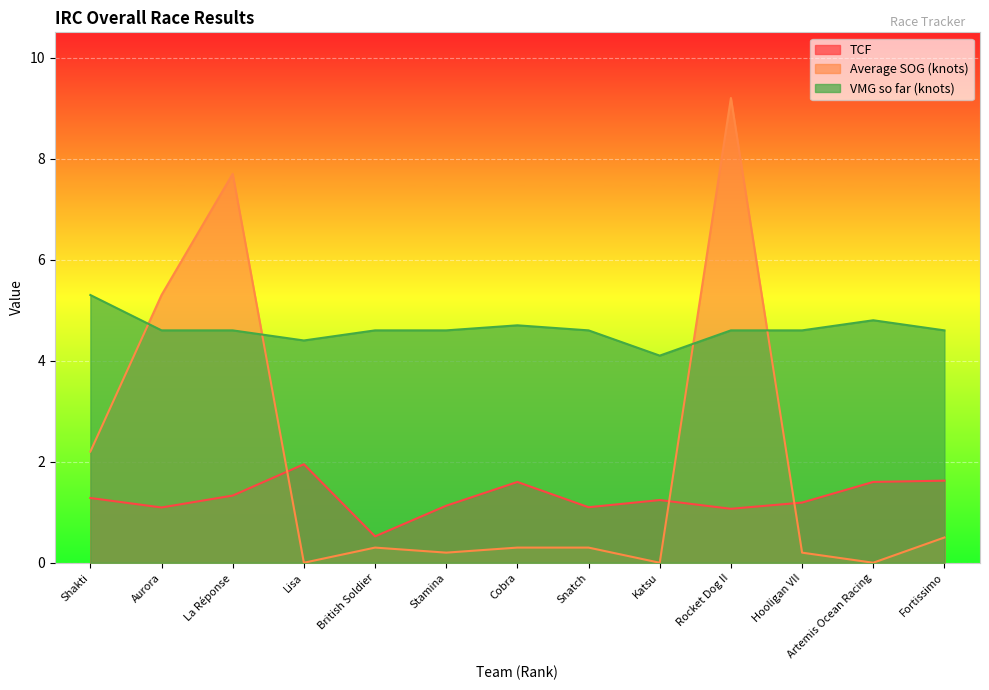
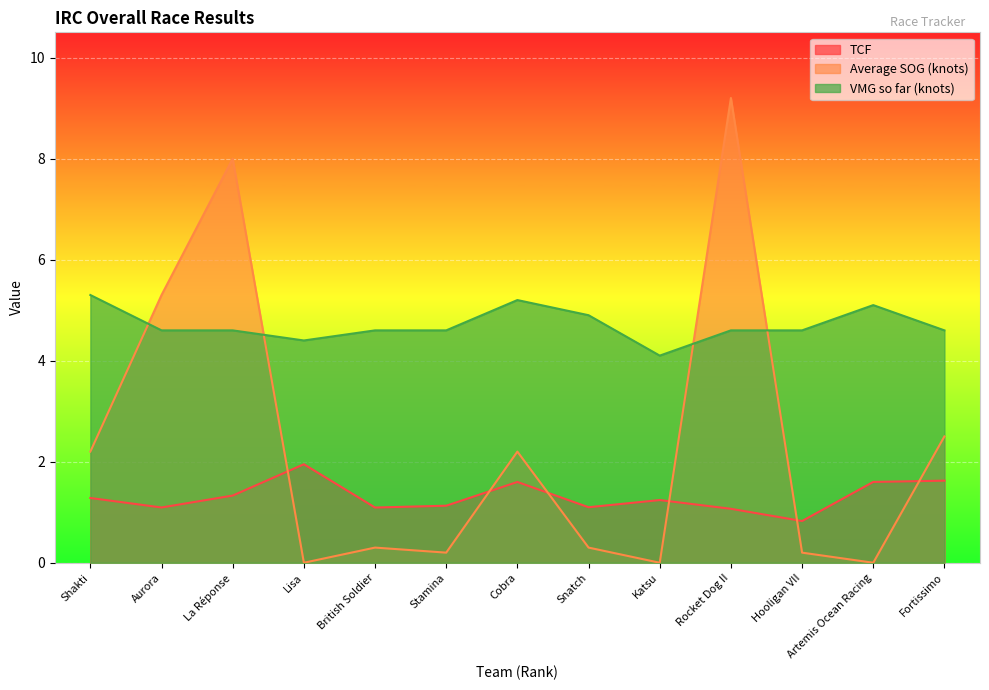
  {
    "TCF": {
      "Shakti": 1.3,
      "Aurora": 1.1,
      "La Réponse": 1.3,
      "Lisa": 2.0,
-     "British Soldier": 0.5,
+     "British Soldier": 1.1,
      "Stamina": 1.1,
      "Cobra": 1.6,
      "Snatch": 1.1,
      "Katsu": 1.2,
      "Rocket Dog II": 1.1,
-     "Hooligan VII": 1.2,
+     "Hooligan VII": 0.8,
      "Artemis Ocean Racing": 1.6,
      "Fortissimo": 1.6
    },
    "Average SOG (knots)": {
      "Shakti": 2.2,
      "Aurora": 5.3,
-     "La Réponse": 7.7,
+     "La Réponse": 8.0,
      "Lisa": 0.0,
      "British Soldier": 0.3,
      "Stamina": 0.2,
-     "Cobra": 0.3,
+     "Cobra": 2.2,
      "Snatch": 0.3,
      "Katsu": 0.0,
      "Rocket Dog II": 9.2,
      "Hooligan VII": 0.2,
      "Artemis Ocean Racing": 0.0,
-     "Fortissimo": 0.5
+     "Fortissimo": 2.5
    },
    "VMG so far (knots)": {
      "Shakti": 5.3,
      "Aurora": 4.6,
      "La Réponse": 4.6,
      "Lisa": 4.4,
      "British Soldier": 4.6,
      "Stamina": 4.6,
-     "Cobra": 4.7,
-     "Snatch": 4.6,
+     "Cobra": 5.2,
+     "Snatch": 4.9,
      "Katsu": 4.1,
      "Rocket Dog II": 4.6,
      "Hooligan VII": 4.6,
-     "Artemis Ocean Racing": 4.8,
+     "Artemis Ocean Racing": 5.1,
      "Fortissimo": 4.6
    }
  }
